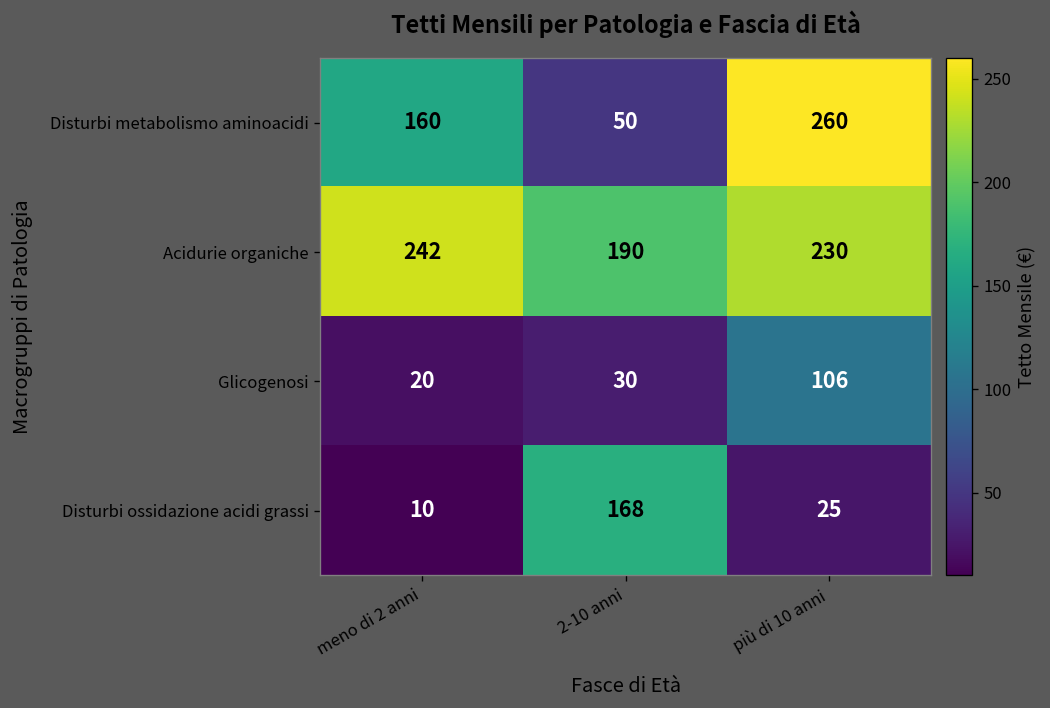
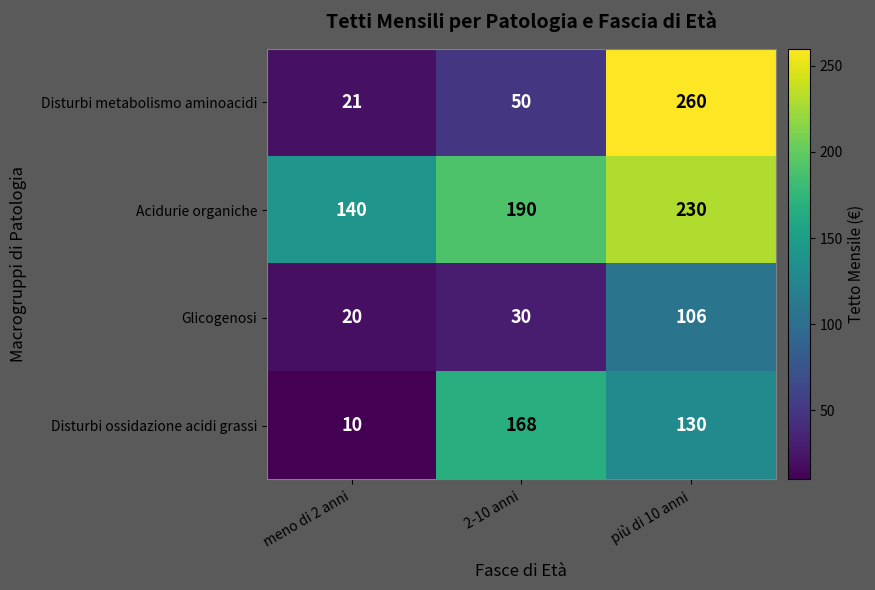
  {
    "Disturbi metabolismo aminoacidi": {
-     "meno di 2 anni": 160,
+     "meno di 2 anni": 21,
      "2-10 anni": 50,
      "più di 10 anni": 260
    },
    "Acidurie organiche": {
-     "meno di 2 anni": 242,
+     "meno di 2 anni": 140,
      "2-10 anni": 190,
      "più di 10 anni": 230
    },
    "Glicogenosi": {
      "meno di 2 anni": 20,
      "2-10 anni": 30,
      "più di 10 anni": 106
    },
    "Disturbi ossidazione acidi grassi": {
      "meno di 2 anni": 10,
      "2-10 anni": 168,
-     "più di 10 anni": 25
+     "più di 10 anni": 130
    }
  }
